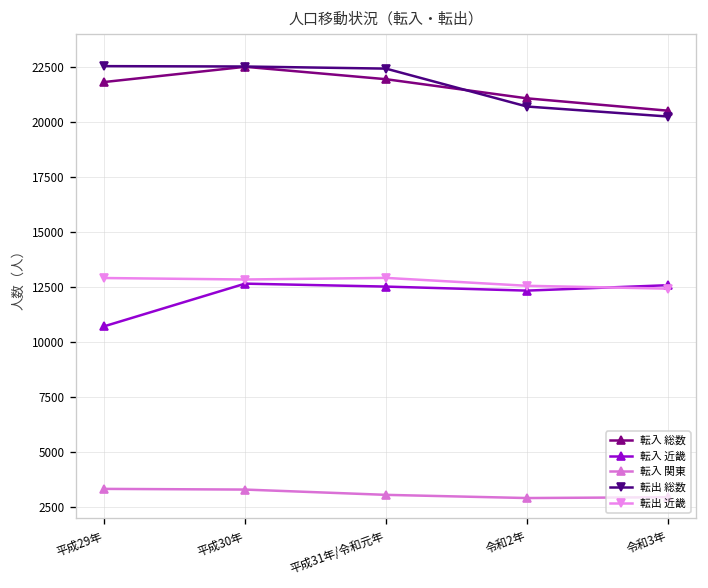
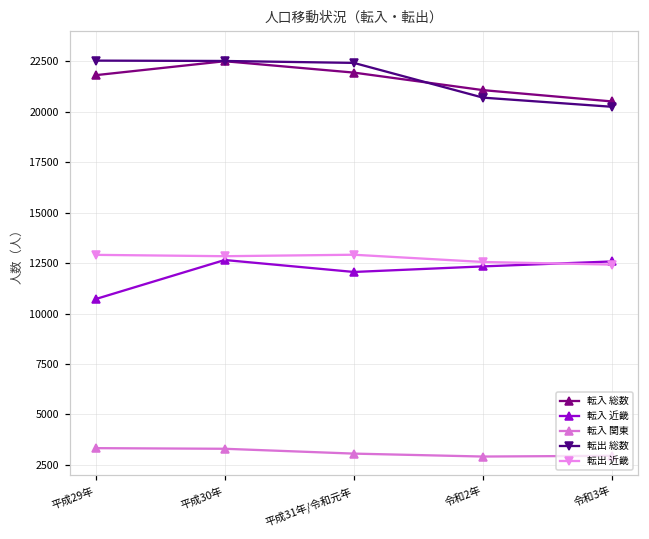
  {
    "転入 近畿": {
      "平成29年": 10700,
      "平成30年": 12700,
-     "平成31年/令和元年": 12500,
+     "平成31年/令和元年": 12100,
      "令和2年": 12300,
      "令和3年": 12600
    }
  }
